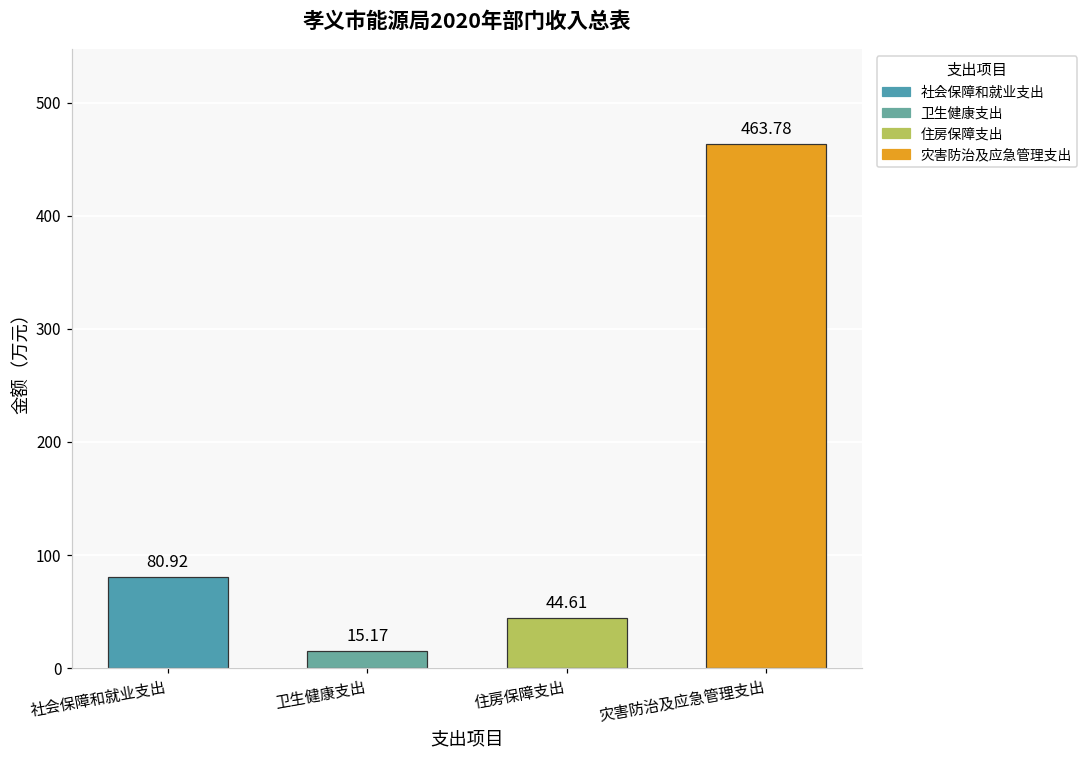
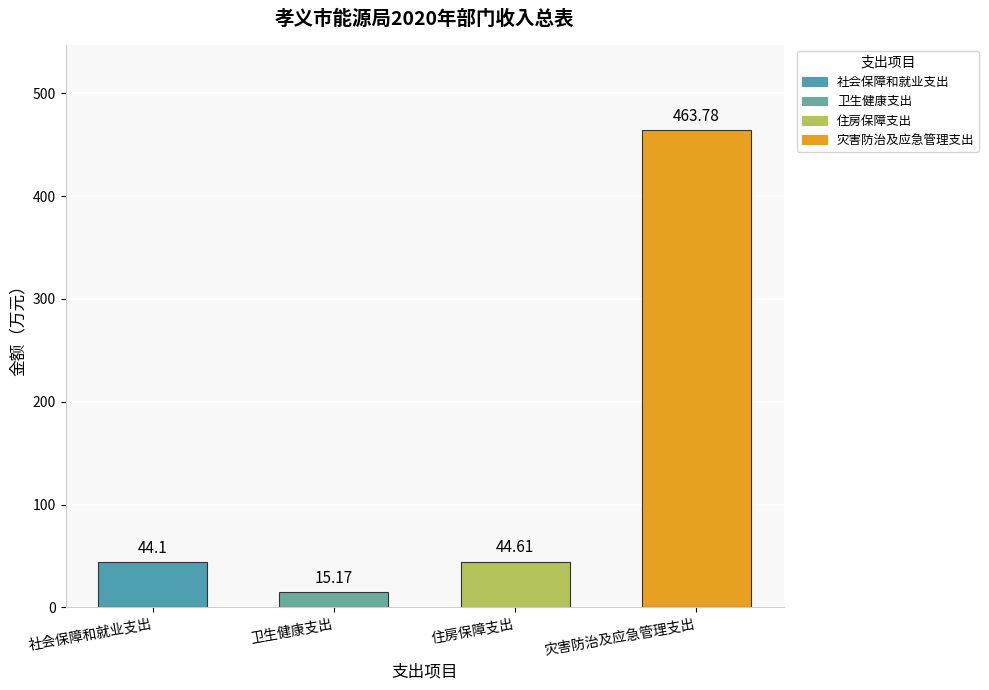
  {
-   "社会保障和就业支出": 80.92,
+   "社会保障和就业支出": 44.1,
    "卫生健康支出": 15.17,
    "住房保障支出": 44.61,
    "灾害防治及应急管理支出": 463.78
  }
